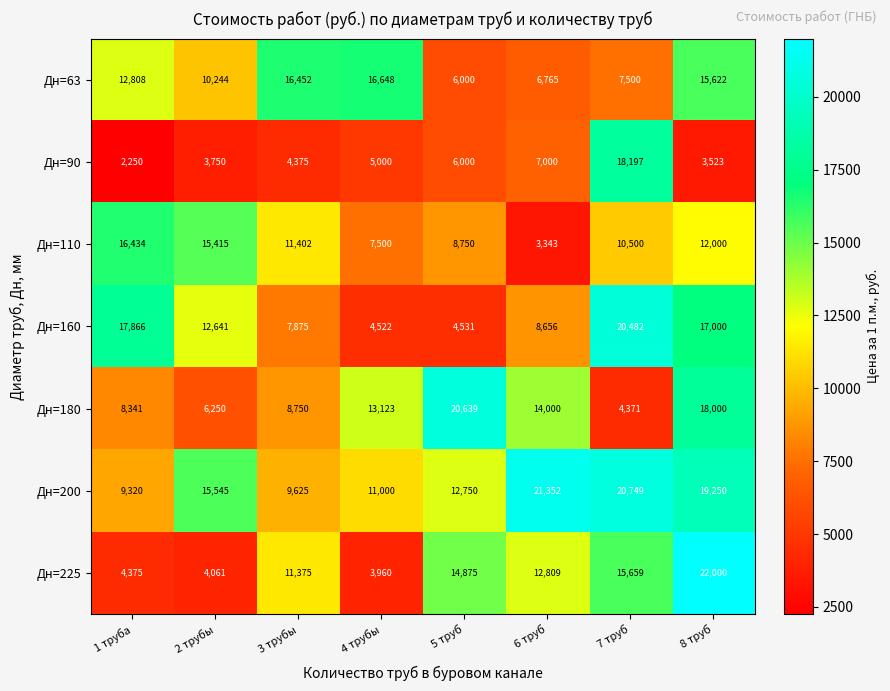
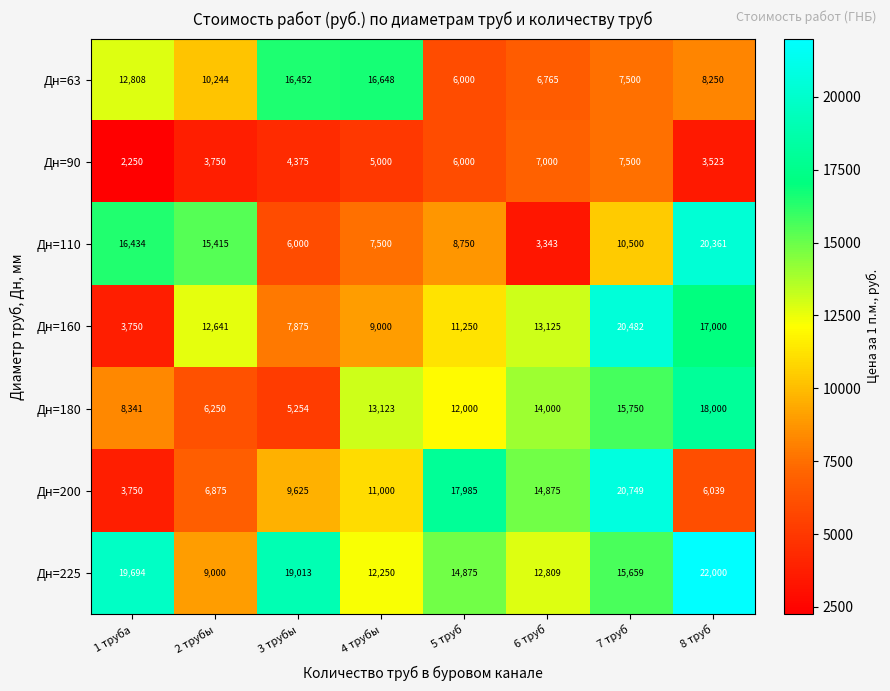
  {
    "Дн=63": {
      "1 труба": "12,808",
      "2 трубы": "10,244",
      "3 трубы": "16,452",
      "4 трубы": "16,648",
      "5 труб": "6,000",
      "6 труб": "6,765",
      "7 труб": "7,500",
-     "8 труб": "15,622"
+     "8 труб": "8,250"
    },
    "Дн=90": {
      "1 труба": "2,250",
      "2 трубы": "3,750",
      "3 трубы": "4,375",
      "4 трубы": "5,000",
      "5 труб": "6,000",
      "6 труб": "7,000",
-     "7 труб": "18,197",
+     "7 труб": "7,500",
      "8 труб": "3,523"
    },
    "Дн=110": {
      "1 труба": "16,434",
      "2 трубы": "15,415",
-     "3 трубы": "11,402",
+     "3 трубы": "6,000",
      "4 трубы": "7,500",
      "5 труб": "8,750",
      "6 труб": "3,343",
      "7 труб": "10,500",
-     "8 труб": "12,000"
+     "8 труб": "20,361"
    },
    "Дн=160": {
-     "1 труба": "17,866",
+     "1 труба": "3,750",
      "2 трубы": "12,641",
      "3 трубы": "7,875",
-     "4 трубы": "4,522",
-     "5 труб": "4,531",
-     "6 труб": "8,656",
+     "4 трубы": "9,000",
+     "5 труб": "11,250",
+     "6 труб": "13,125",
      "7 труб": "20,482",
      "8 труб": "17,000"
    },
    "Дн=180": {
      "1 труба": "8,341",
      "2 трубы": "6,250",
-     "3 трубы": "8,750",
+     "3 трубы": "5,254",
      "4 трубы": "13,123",
-     "5 труб": "20,639",
+     "5 труб": "12,000",
      "6 труб": "14,000",
-     "7 труб": "4,371",
+     "7 труб": "15,750",
      "8 труб": "18,000"
    },
    "Дн=200": {
-     "1 труба": "9,320",
-     "2 трубы": "15,545",
+     "1 труба": "3,750",
+     "2 трубы": "6,875",
      "3 трубы": "9,625",
      "4 трубы": "11,000",
-     "5 труб": "12,750",
-     "6 труб": "21,352",
+     "5 труб": "17,985",
+     "6 труб": "14,875",
      "7 труб": "20,749",
-     "8 труб": "19,250"
+     "8 труб": "6,039"
    },
    "Дн=225": {
-     "1 труба": "4,375",
-     "2 трубы": "4,061",
-     "3 трубы": "11,375",
-     "4 трубы": "3,960",
+     "1 труба": "19,694",
+     "2 трубы": "9,000",
+     "3 трубы": "19,013",
+     "4 трубы": "12,250",
      "5 труб": "14,875",
      "6 труб": "12,809",
      "7 труб": "15,659",
      "8 труб": "22,000"
    }
  }
